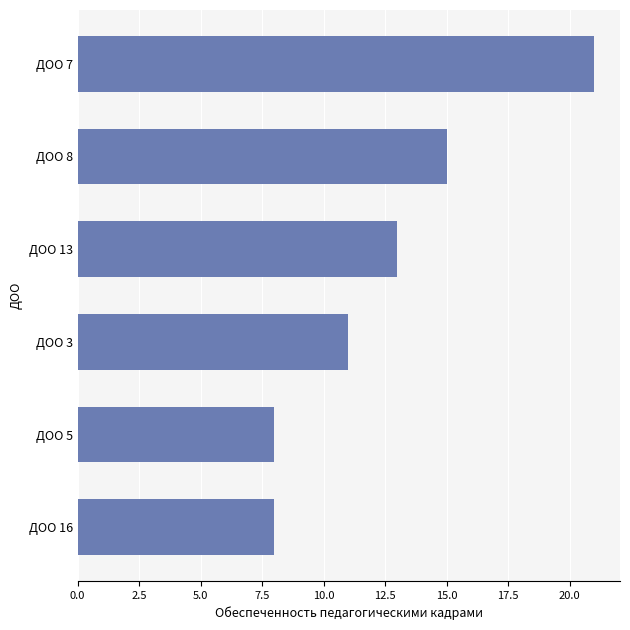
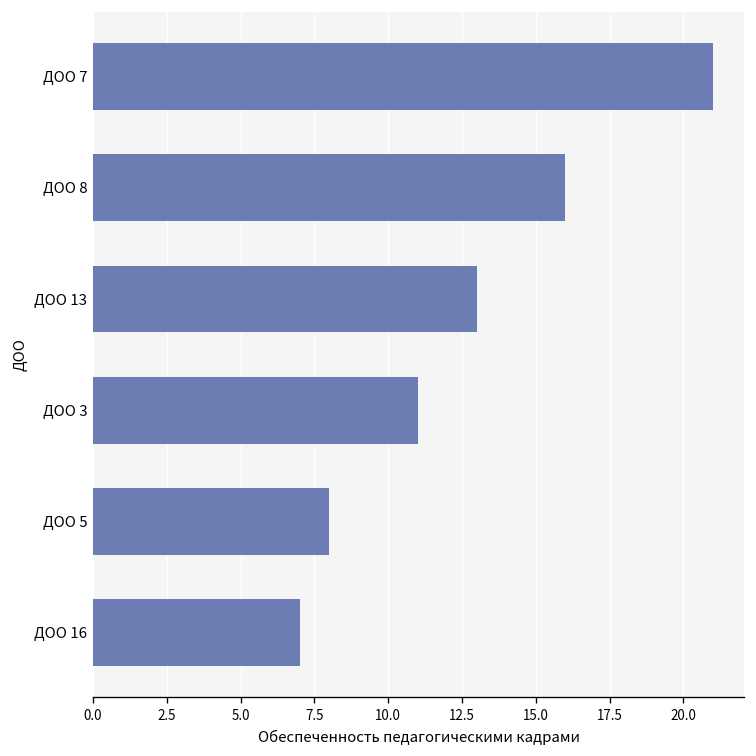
  {
    "ДОО 7": 21,
-   "ДОО 8": 15,
+   "ДОО 8": 16,
    "ДОО 13": 13,
    "ДОО 3": 11,
    "ДОО 5": 8,
-   "ДОО 16": 8
+   "ДОО 16": 7
  }
